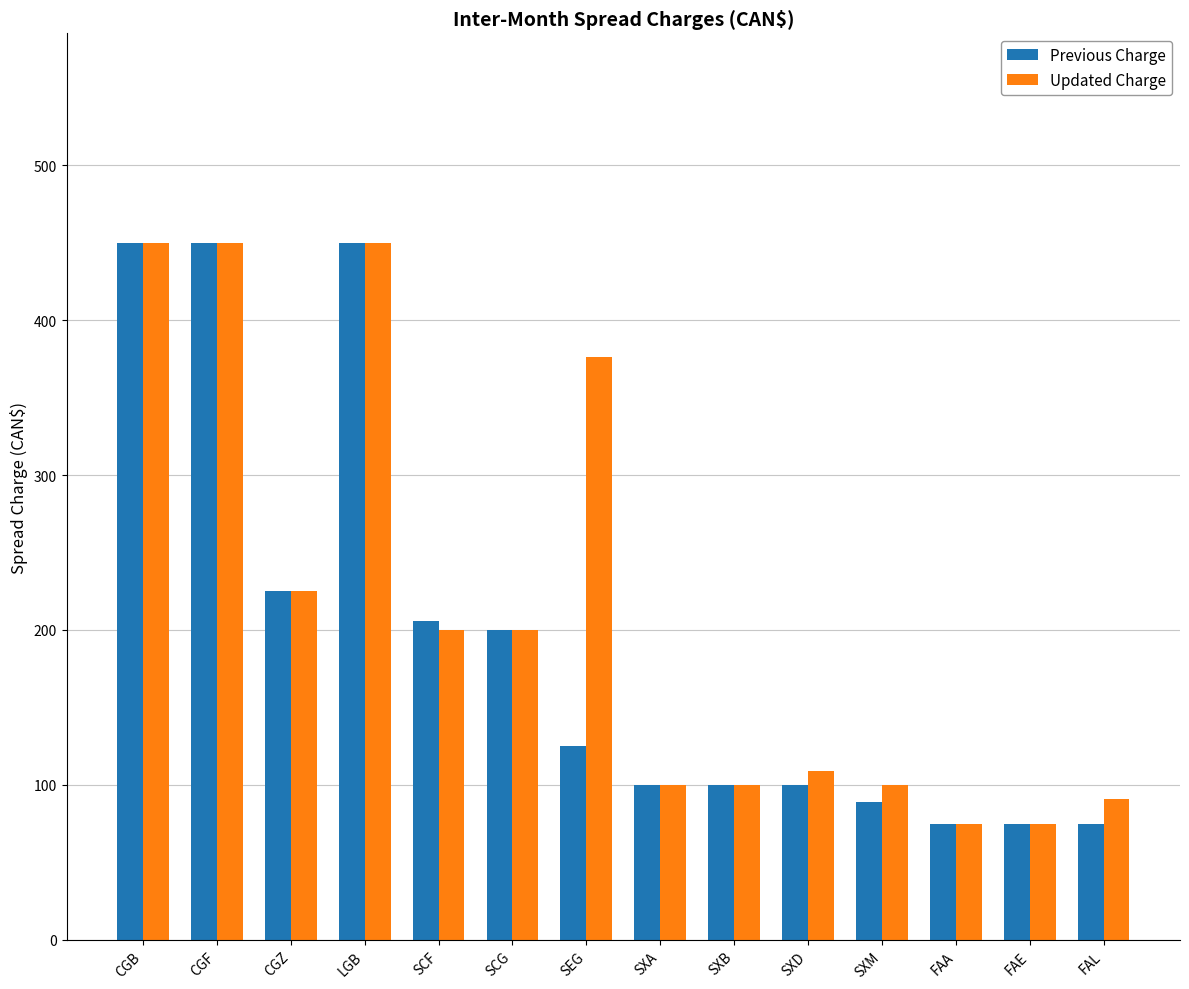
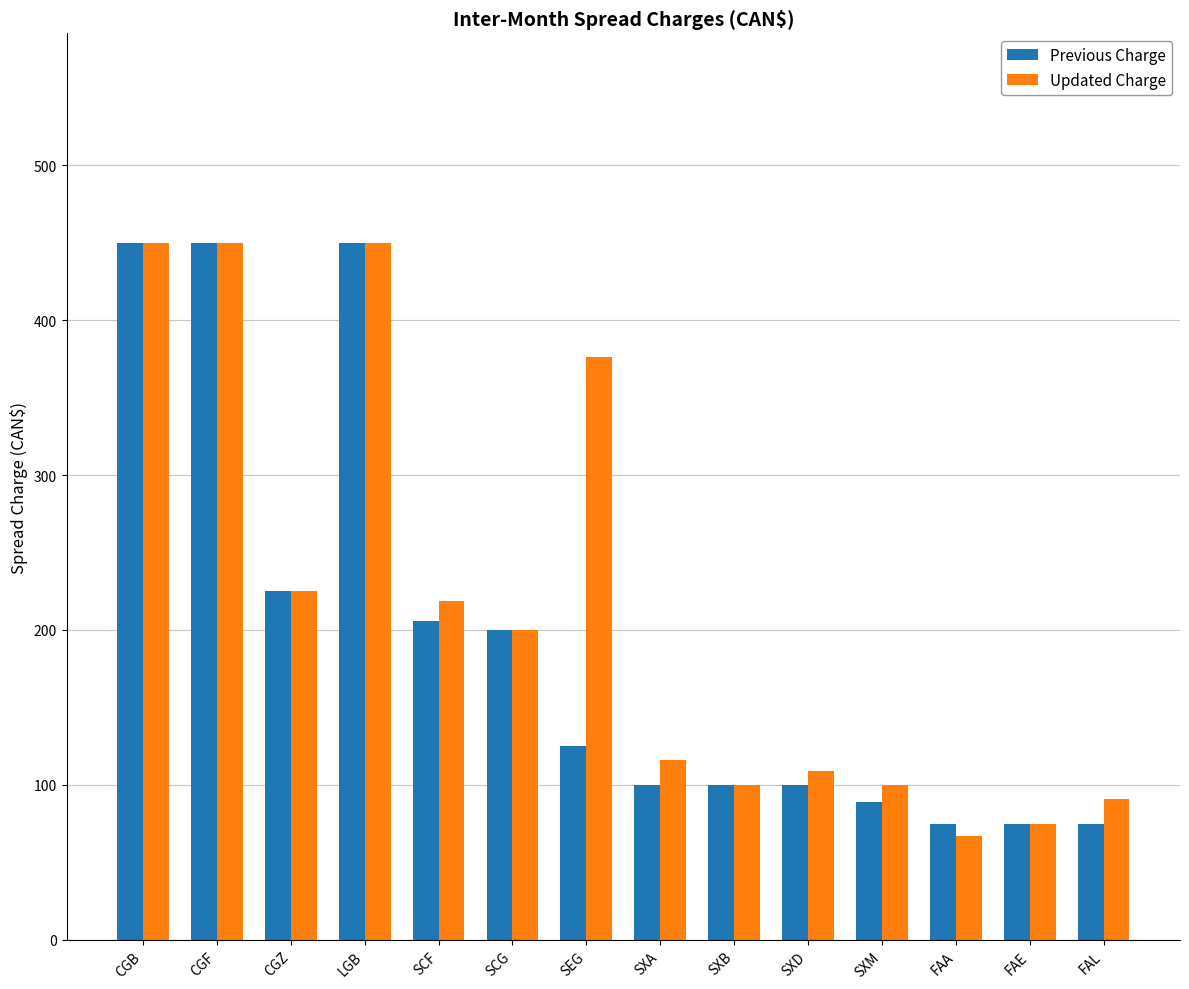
  {
    "Previous Charge": {
      "CGB": 450,
      "CGF": 450,
      "CGZ": 225,
      "LGB": 450,
      "SCF": 206,
      "SCG": 200,
      "SEG": 125,
      "SXA": 100,
      "SXB": 100,
      "SXD": 100,
      "SXM": 89,
      "FAA": 75,
      "FAE": 75,
      "FAL": 75
    },
    "Updated Charge": {
      "CGB": 450,
      "CGF": 450,
      "CGZ": 225,
      "LGB": 450,
-     "SCF": 200,
+     "SCF": 219,
      "SCG": 200,
      "SEG": 376,
-     "SXA": 100,
+     "SXA": 116,
      "SXB": 100,
      "SXD": 109,
      "SXM": 100,
-     "FAA": 75,
+     "FAA": 67,
      "FAE": 75,
      "FAL": 91
    }
  }
